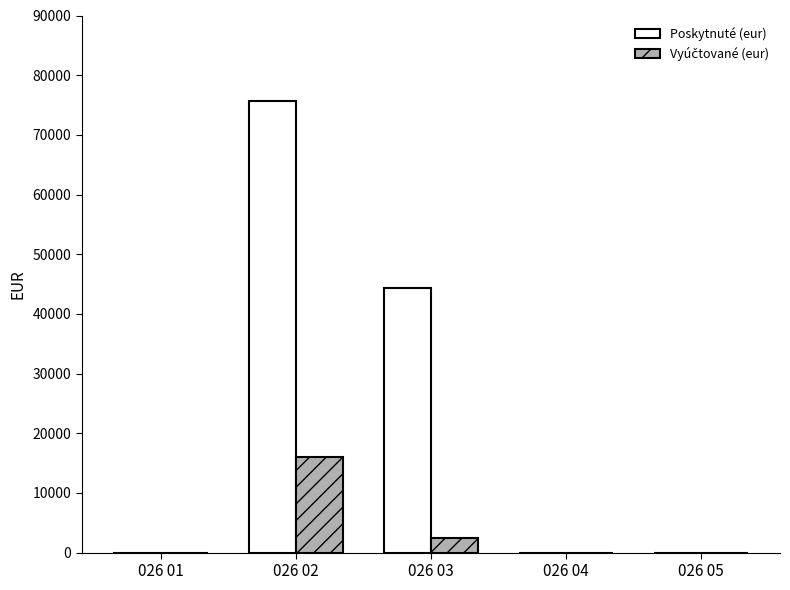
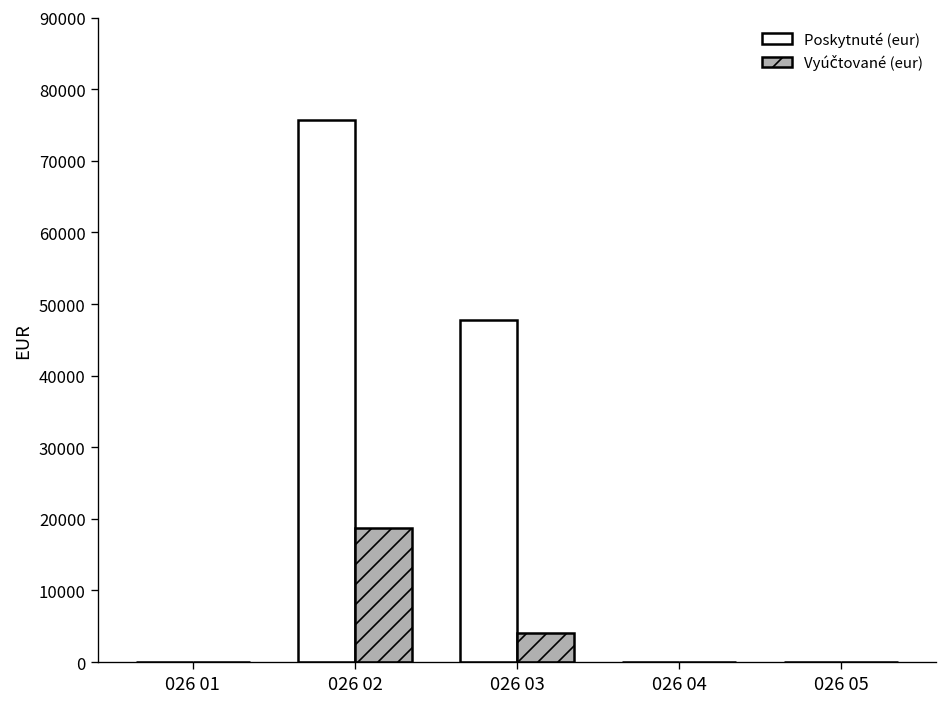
  {
    "Poskytnuté (eur)": {
      "026 01": 0,
      "026 02": 76000,
-     "026 03": 44000,
+     "026 03": 48000,
      "026 04": 0,
      "026 05": 0
    },
    "Vyúčtované (eur)": {
      "026 01": 0,
-     "026 02": 16000,
-     "026 03": 2000,
+     "026 02": 19000,
+     "026 03": 4000,
      "026 04": 0,
      "026 05": 0
    }
  }
